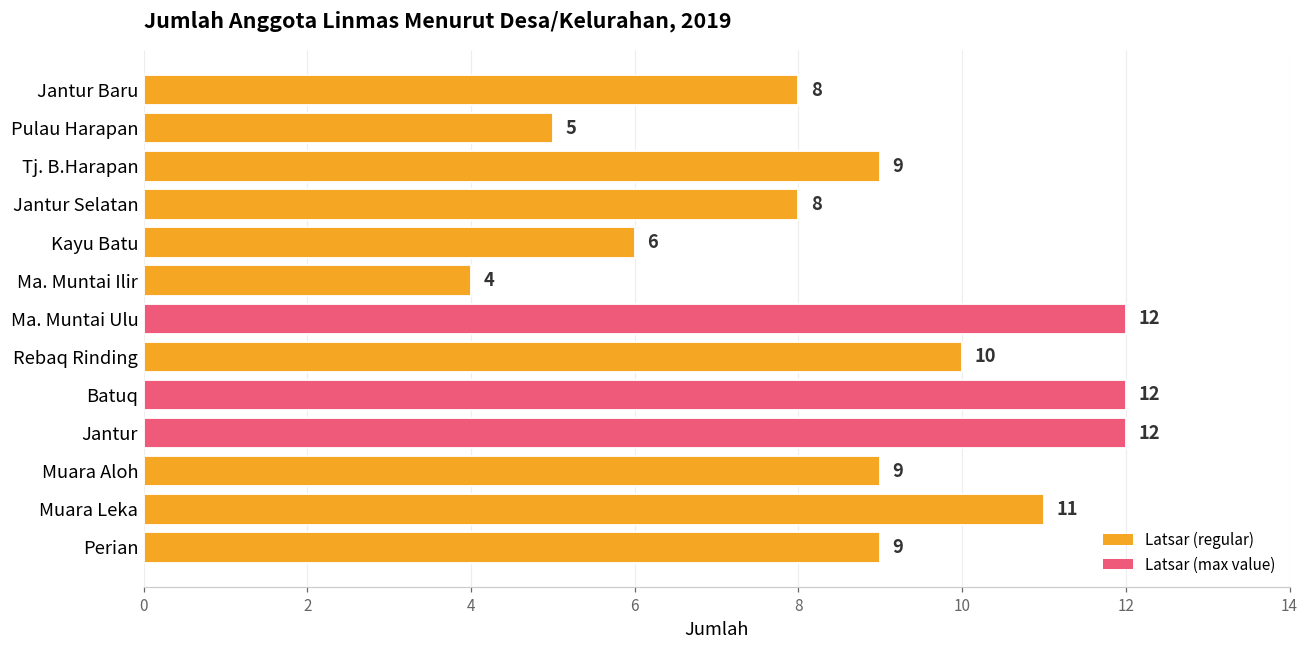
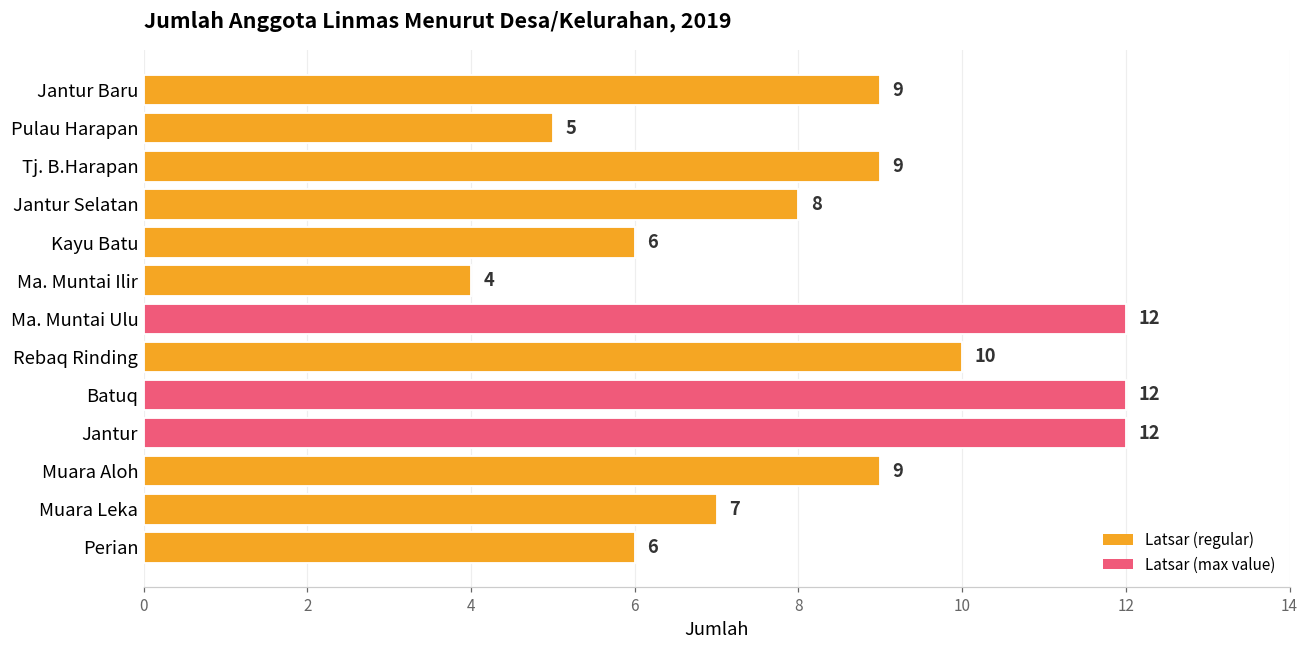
  {
-   "Jantur Baru": 8,
+   "Jantur Baru": 9,
    "Pulau Harapan": 5,
    "Tj. B.Harapan": 9,
    "Jantur Selatan": 8,
    "Kayu Batu": 6,
    "Ma. Muntai Ilir": 4,
    "Ma. Muntai Ulu": 12,
    "Rebaq Rinding": 10,
    "Batuq": 12,
    "Jantur": 12,
    "Muara Aloh": 9,
-   "Muara Leka": 11,
-   "Perian": 9
+   "Muara Leka": 7,
+   "Perian": 6
  }
